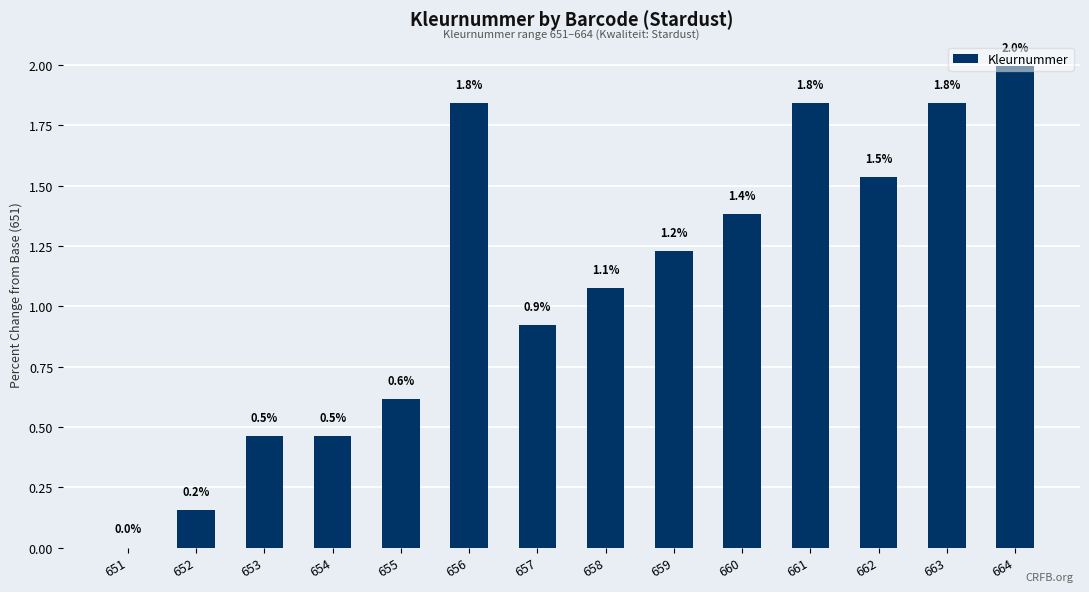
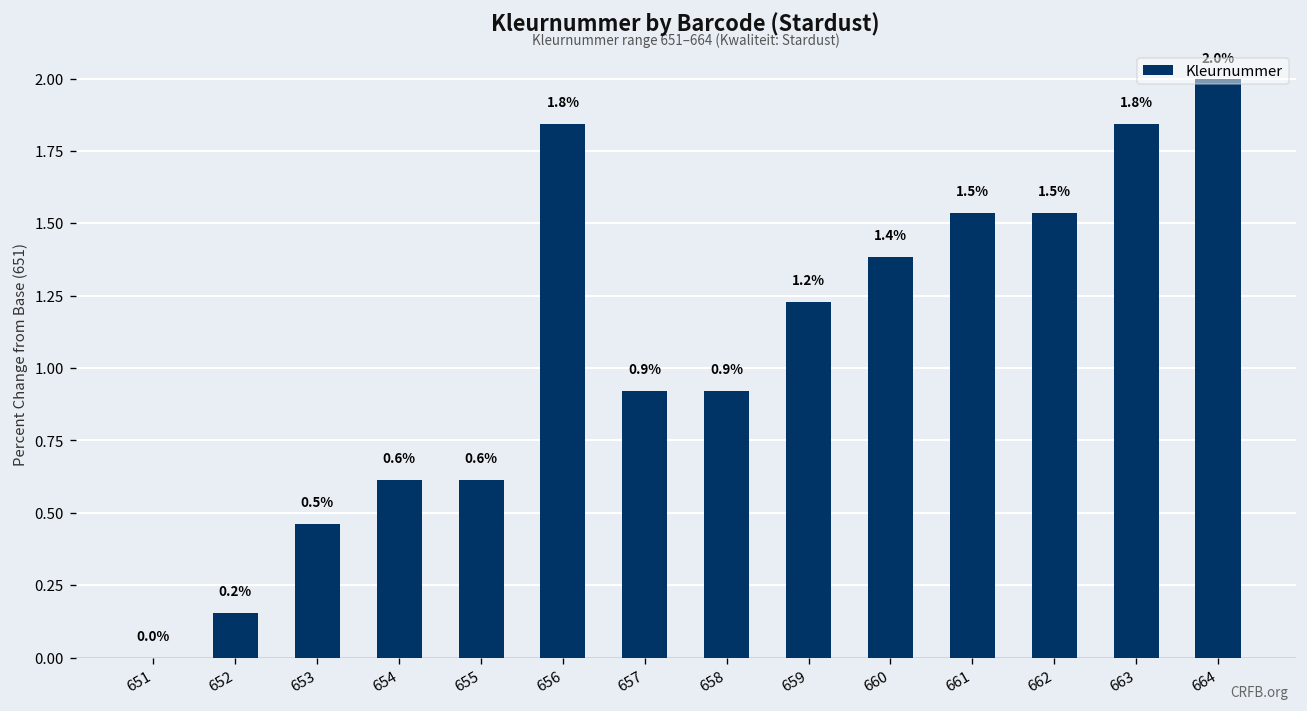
  {
    "651": "0.0%",
    "652": "0.2%",
    "653": "0.5%",
-   "654": "0.5%",
+   "654": "0.6%",
    "655": "0.6%",
    "656": "1.8%",
    "657": "0.9%",
-   "658": "1.1%",
+   "658": "0.9%",
    "659": "1.2%",
    "660": "1.4%",
-   "661": "1.8%",
+   "661": "1.5%",
    "662": "1.5%",
    "663": "1.8%"
  }
